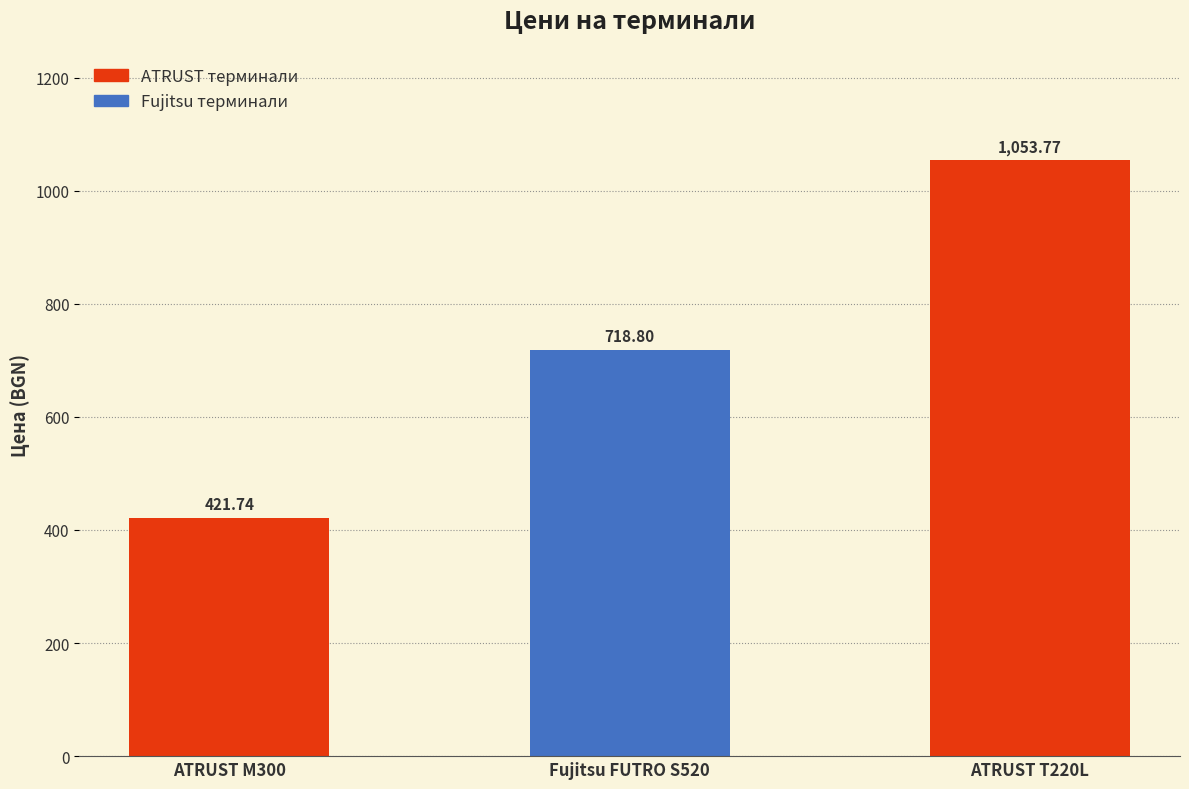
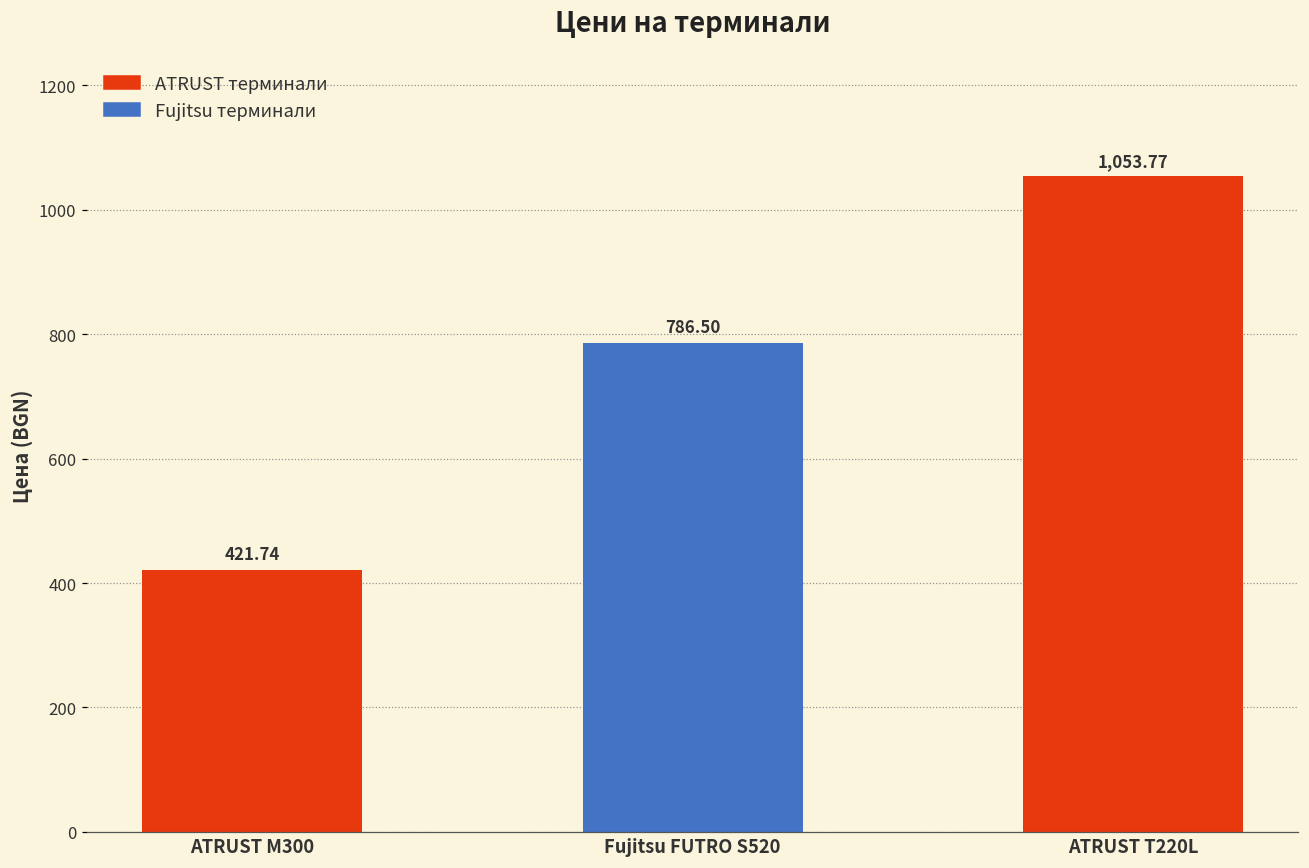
  {
    "ATRUST M300": "421.74",
-   "Fujitsu FUTRO S520": "718.80",
+   "Fujitsu FUTRO S520": "786.50",
    "ATRUST T220L": "1,053.77"
  }
